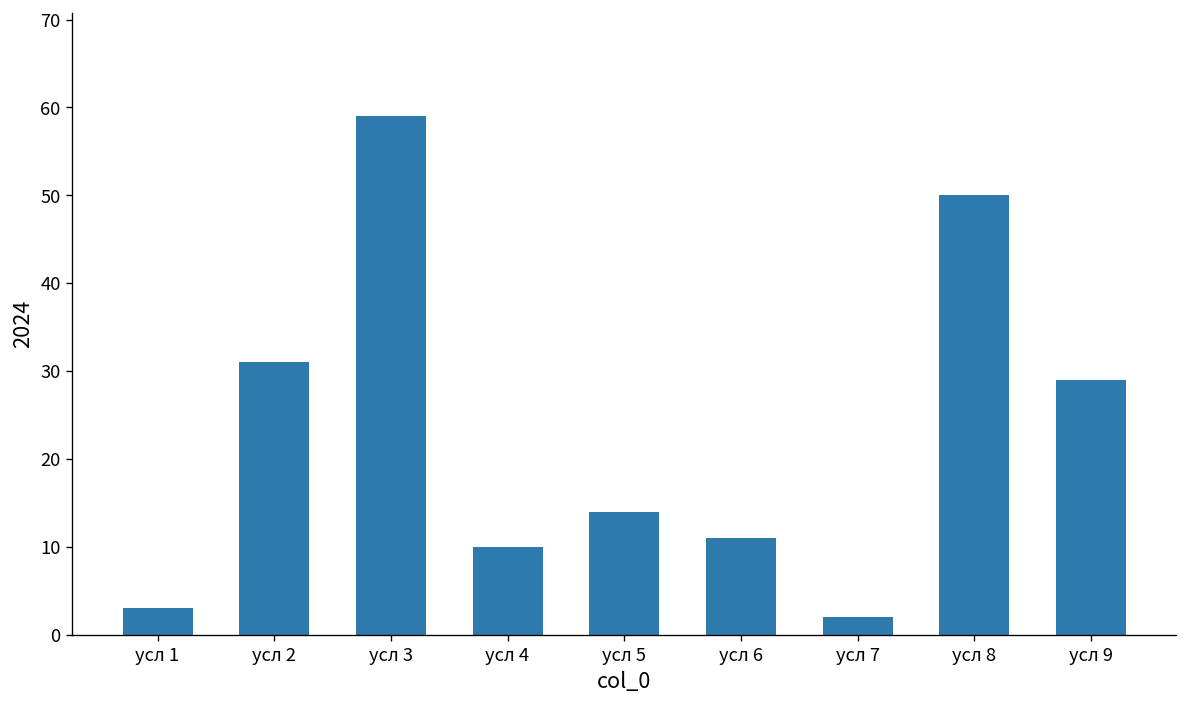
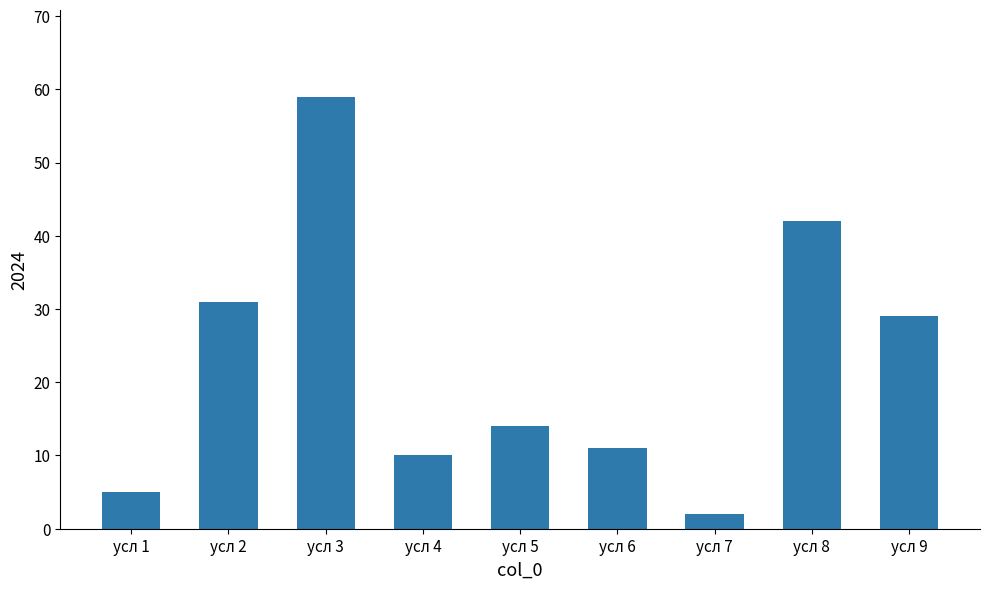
  {
-   "усл 1": 3,
+   "усл 1": 5,
    "усл 2": 31,
    "усл 3": 59,
    "усл 4": 10,
    "усл 5": 14,
    "усл 6": 11,
    "усл 7": 2,
-   "усл 8": 50,
+   "усл 8": 42,
    "усл 9": 29
  }
